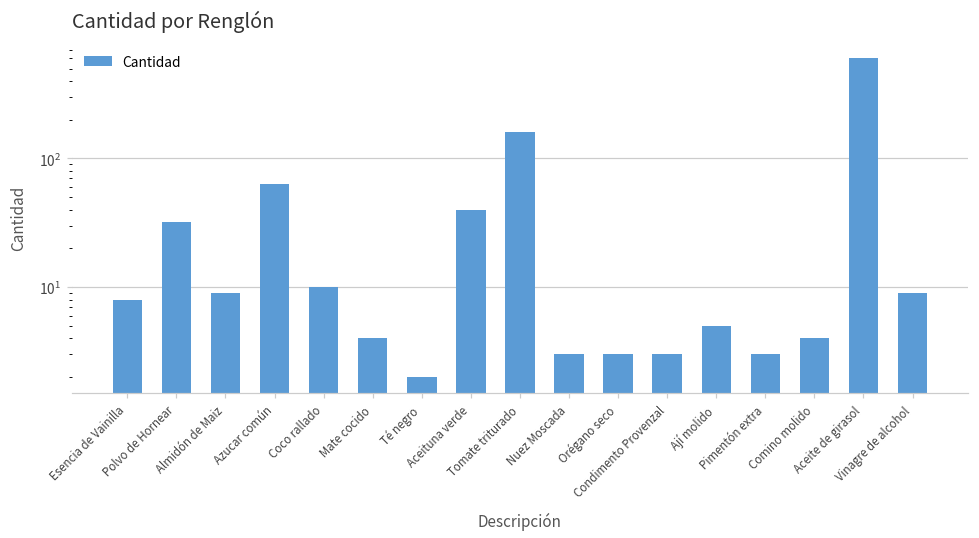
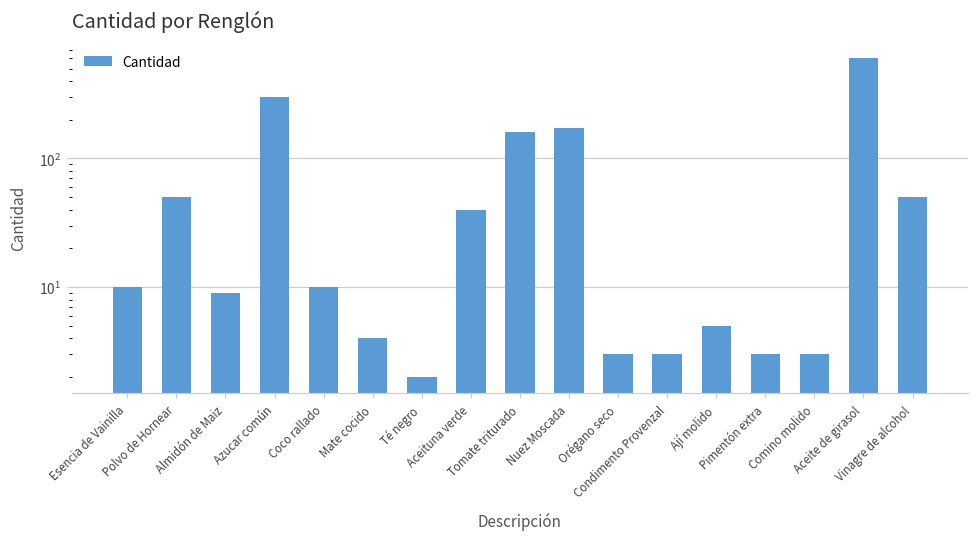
  {
-   "Esencia de Vainilla": 8,
-   "Polvo de Hornear": 32,
+   "Esencia de Vainilla": 10,
+   "Polvo de Hornear": 50,
    "Almidón de Maiz": 9,
-   "Azucar común": 60,
+   "Azucar común": 300,
    "Coco rallado": 10,
    "Mate cocido": 4,
    "Té negro": 2,
    "Aceituna verde": 40,
    "Tomate triturado": 160,
-   "Nuez Moscada": 3,
+   "Nuez Moscada": 170,
    "Orégano seco": 3,
    "Condimento Provenzal": 3,
    "Ají molido": 5,
    "Pimentón extra": 3,
-   "Comino molido": 4,
+   "Comino molido": 3,
    "Aceite de girasol": 600,
-   "Vinagre de alcohol": 9
+   "Vinagre de alcohol": 50
  }
